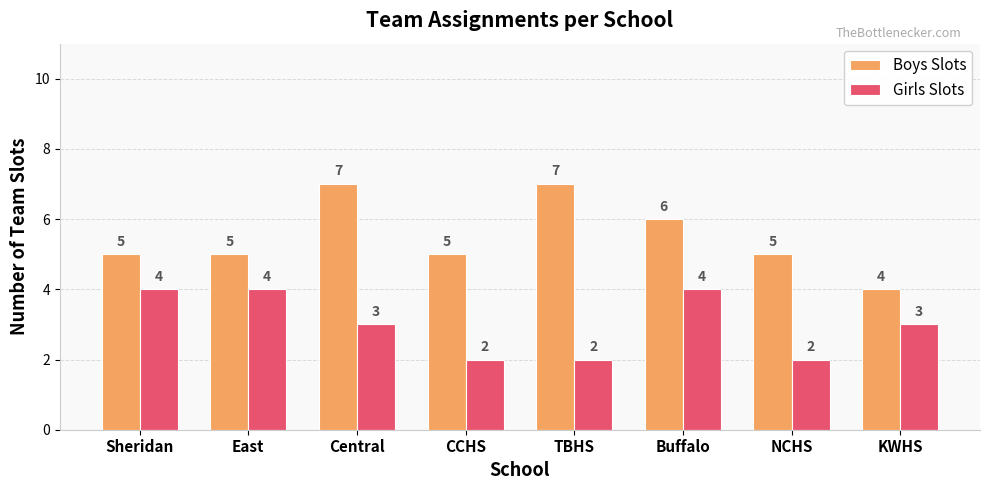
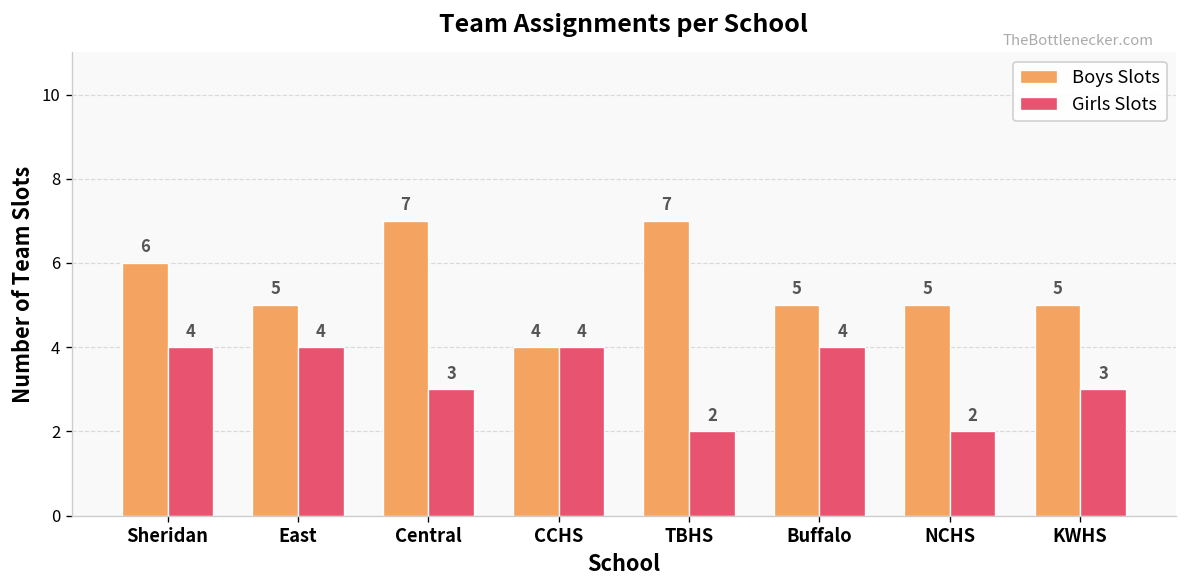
  {
    "Boys Slots": {
-     "Sheridan": 5,
+     "Sheridan": 6,
      "East": 5,
      "Central": 7,
-     "CCHS": 5,
+     "CCHS": 4,
      "TBHS": 7,
-     "Buffalo": 6,
+     "Buffalo": 5,
      "NCHS": 5,
-     "KWHS": 4
+     "KWHS": 5
    },
    "Girls Slots": {
      "Sheridan": 4,
      "East": 4,
      "Central": 3,
-     "CCHS": 2,
+     "CCHS": 4,
      "TBHS": 2,
      "Buffalo": 4,
      "NCHS": 2,
      "KWHS": 3
    }
  }
